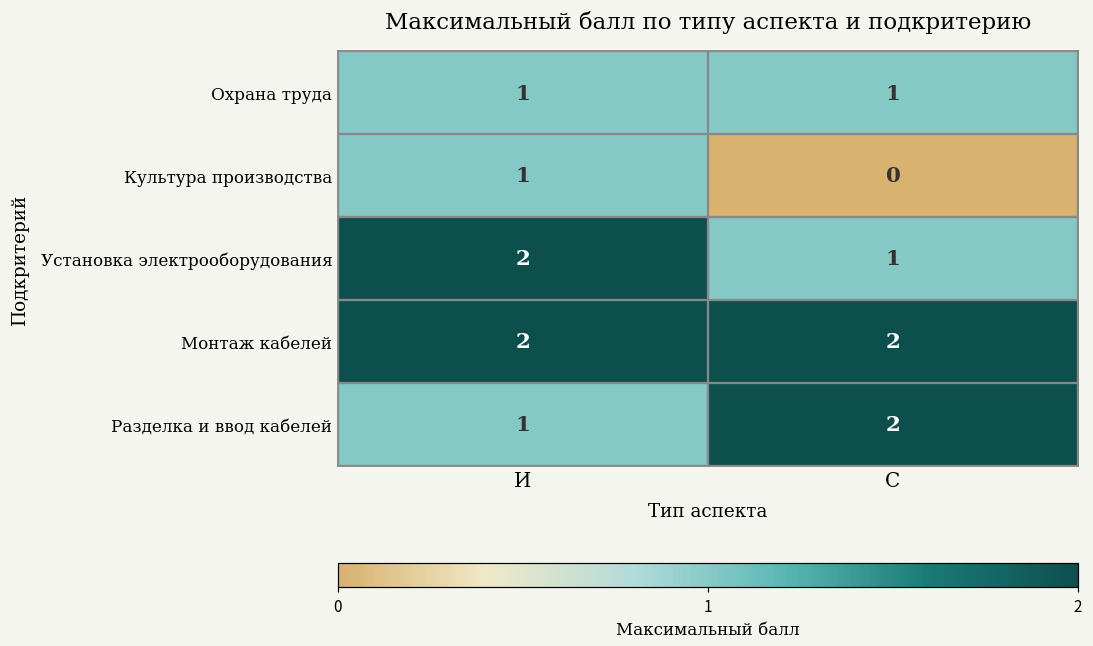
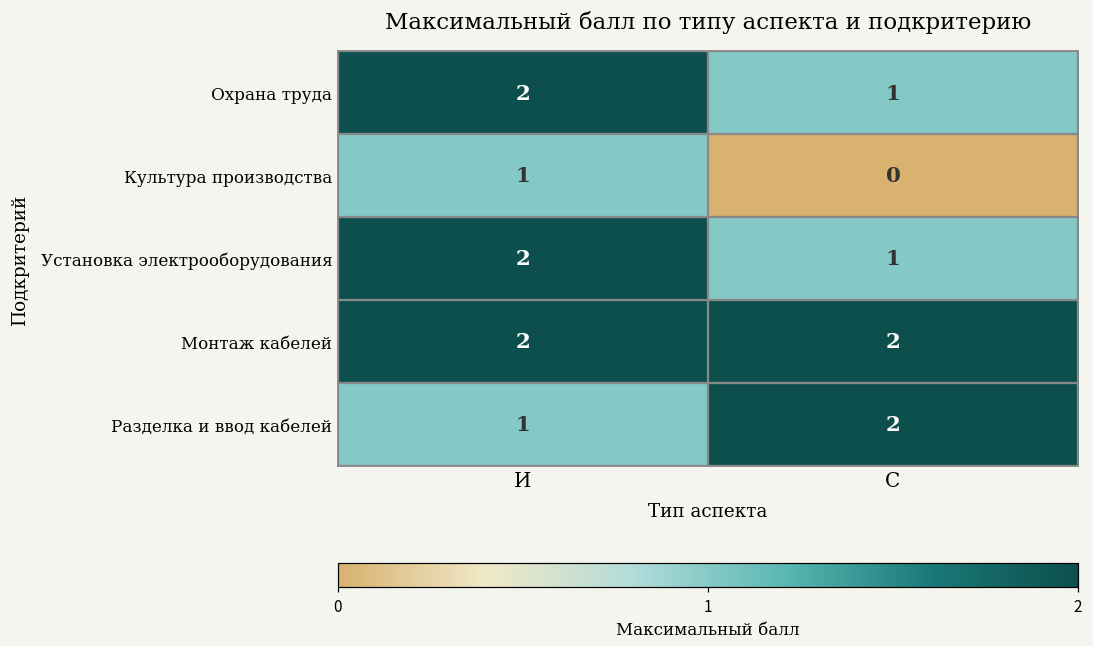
  {
    "Охрана труда": {
-     "И": 1,
+     "И": 2,
      "С": 1
    },
    "Культура производства": {
      "И": 1,
      "С": 0
    },
    "Установка электрооборудования": {
      "И": 2,
      "С": 1
    },
    "Монтаж кабелей": {
      "И": 2,
      "С": 2
    },
    "Разделка и ввод кабелей": {
      "И": 1,
      "С": 2
    }
  }
